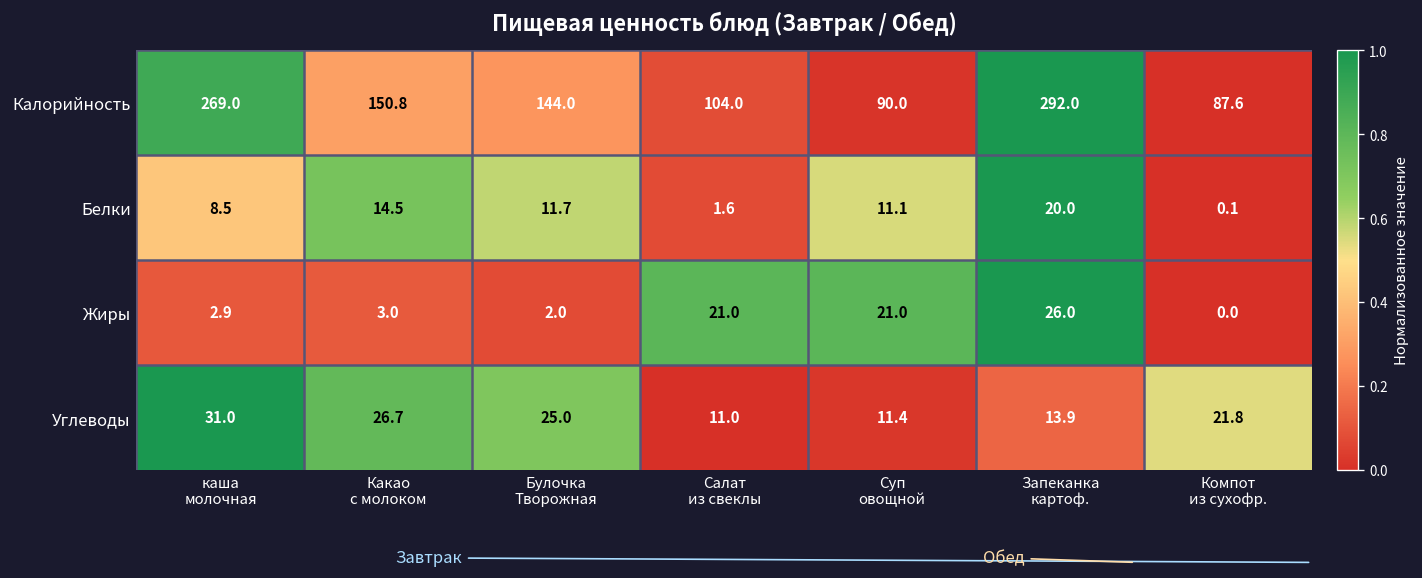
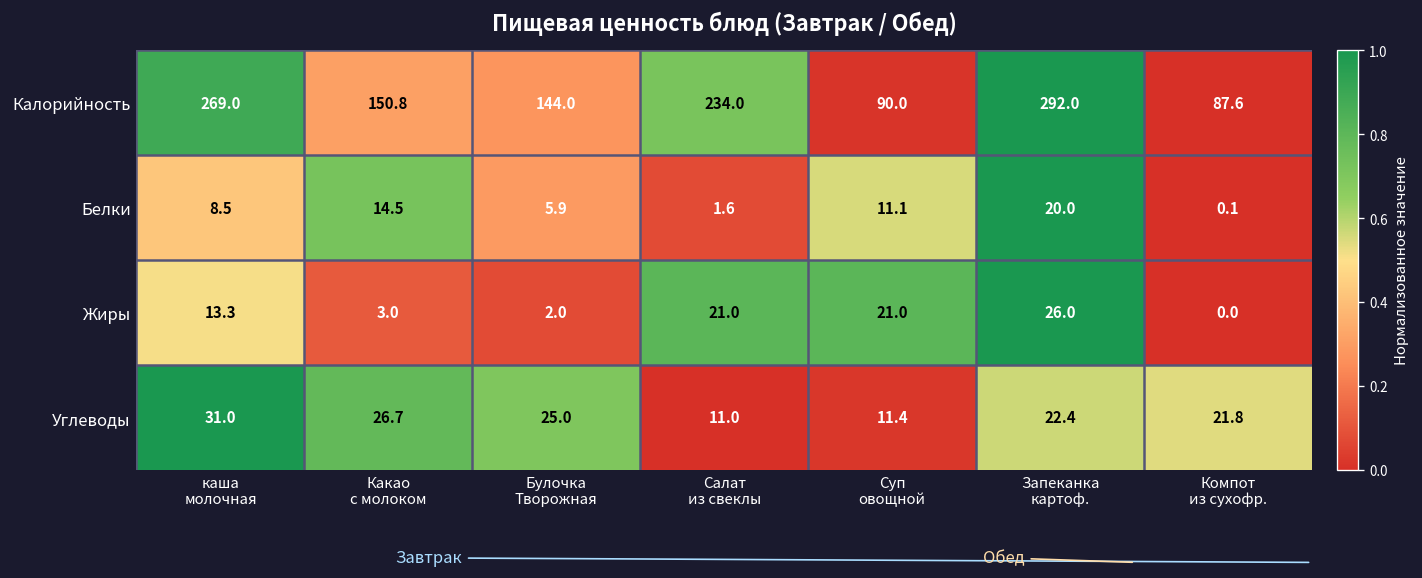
  {
    "Калорийность": {
      "каша молочная": 269.0,
      "Какао с молоком": 150.8,
      "Булочка Творожная": 144.0,
-     "Салат из свеклы": 104.0,
+     "Салат из свеклы": 234.0,
      "Суп овощной": 90.0,
      "Запеканка картоф.": 292.0,
      "Компот из сухофр.": 87.6
    },
    "Белки": {
      "каша молочная": 8.5,
      "Какао с молоком": 14.5,
-     "Булочка Творожная": 11.7,
+     "Булочка Творожная": 5.9,
      "Салат из свеклы": 1.6,
      "Суп овощной": 11.1,
      "Запеканка картоф.": 20.0,
      "Компот из сухофр.": 0.1
    },
    "Жиры": {
-     "каша молочная": 2.9,
+     "каша молочная": 13.3,
      "Какао с молоком": 3.0,
      "Булочка Творожная": 2.0,
      "Салат из свеклы": 21.0,
      "Суп овощной": 21.0,
      "Запеканка картоф.": 26.0,
      "Компот из сухофр.": 0.0
    },
    "Углеводы": {
      "каша молочная": 31.0,
      "Какао с молоком": 26.7,
      "Булочка Творожная": 25.0,
      "Салат из свеклы": 11.0,
      "Суп овощной": 11.4,
-     "Запеканка картоф.": 13.9,
+     "Запеканка картоф.": 22.4,
      "Компот из сухофр.": 21.8
    }
  }
